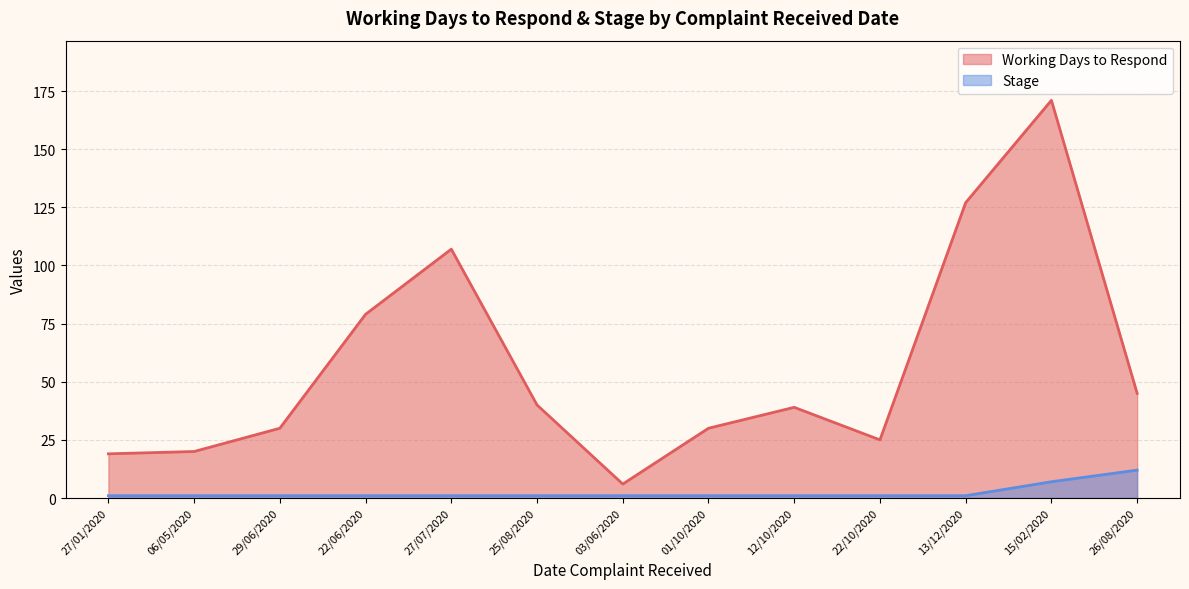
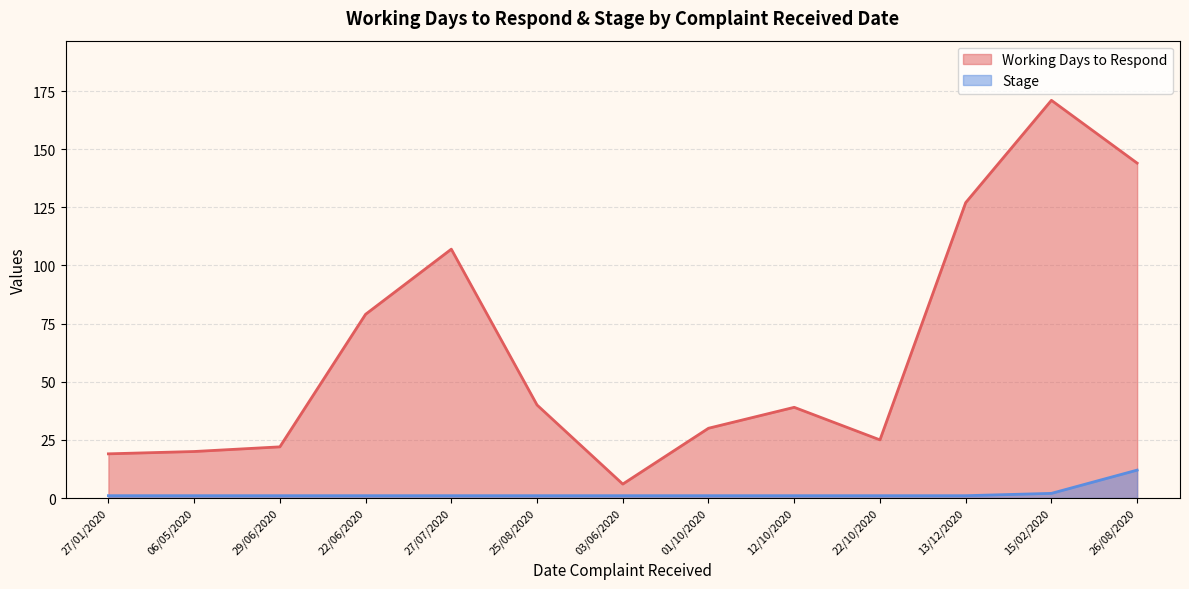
  {
    "Working Days to Respond": {
      "27/01/2020": 19,
      "06/05/2020": 20,
-     "29/06/2020": 30,
+     "29/06/2020": 22,
      "22/06/2020": 79,
      "27/07/2020": 107,
      "25/08/2020": 40,
      "03/06/2020": 6,
      "01/10/2020": 30,
      "12/10/2020": 39,
      "22/10/2020": 25,
      "13/12/2020": 127,
      "15/02/2020": 171,
-     "26/08/2020": 45
+     "26/08/2020": 144
    },
    "Stage": {
      "27/01/2020": 1,
      "06/05/2020": 1,
      "29/06/2020": 1,
      "22/06/2020": 1,
      "27/07/2020": 1,
      "25/08/2020": 1,
      "03/06/2020": 1,
      "01/10/2020": 1,
      "12/10/2020": 1,
      "22/10/2020": 1,
      "13/12/2020": 1,
-     "15/02/2020": 7,
+     "15/02/2020": 2,
      "26/08/2020": 12
    }
  }
